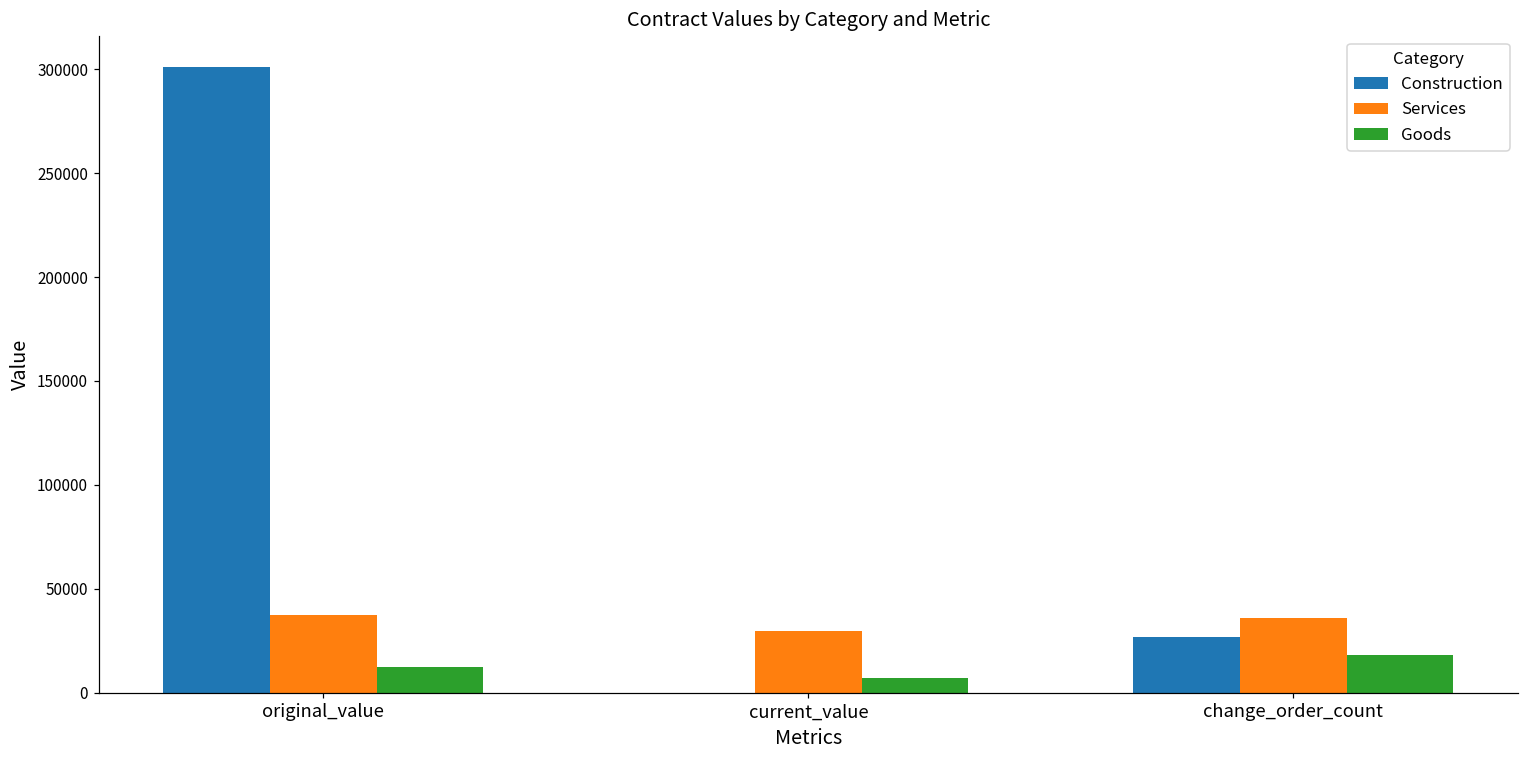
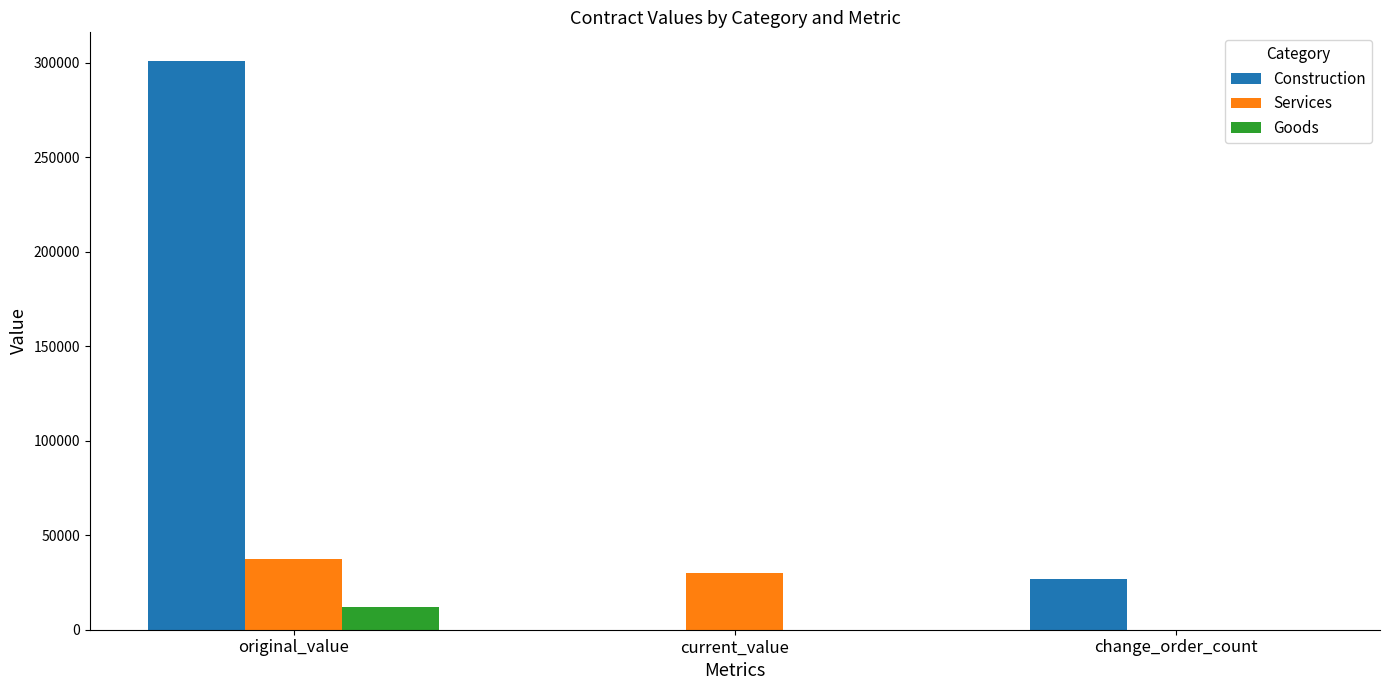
  {
    "Construction": {
      "original_value": 301000,
      "current_value": 0,
      "change_order_count": 27000
    },
    "Services": {
      "original_value": 37000,
      "current_value": 30000,
-     "change_order_count": 36000
+     "change_order_count": 0
    },
    "Goods": {
      "original_value": 12000,
-     "current_value": 7000,
-     "change_order_count": 18000
+     "current_value": 0,
+     "change_order_count": 0
    }
  }
